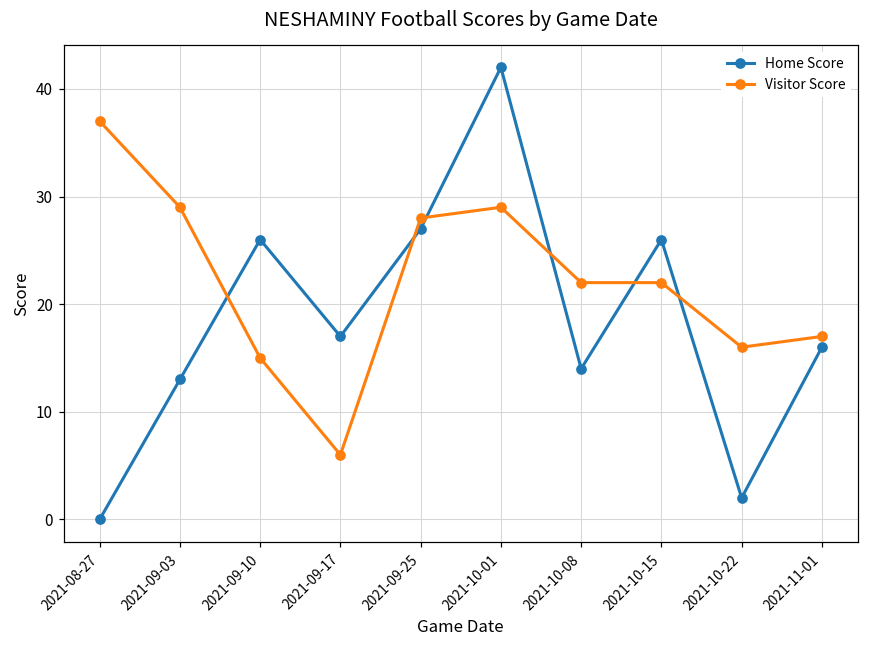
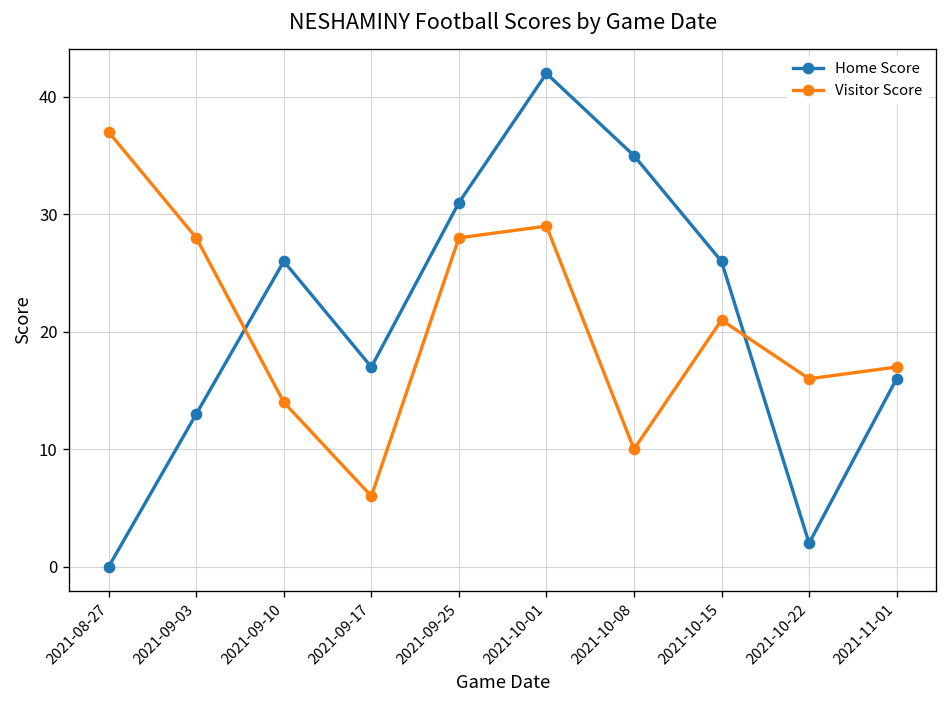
  {
    "Home Score": {
      "2021-08-27": 0,
      "2021-09-03": 13,
      "2021-09-10": 26,
      "2021-09-17": 17,
-     "2021-09-25": 27,
+     "2021-09-25": 31,
      "2021-10-01": 42,
-     "2021-10-08": 14,
+     "2021-10-08": 35,
      "2021-10-15": 26,
      "2021-10-22": 2,
      "2021-11-01": 16
    },
    "Visitor Score": {
      "2021-08-27": 37,
-     "2021-09-03": 29,
-     "2021-09-10": 15,
+     "2021-09-03": 28,
+     "2021-09-10": 14,
      "2021-09-17": 6,
      "2021-09-25": 28,
      "2021-10-01": 29,
-     "2021-10-08": 22,
-     "2021-10-15": 22,
+     "2021-10-08": 10,
+     "2021-10-15": 21,
      "2021-10-22": 16,
      "2021-11-01": 17
    }
  }
